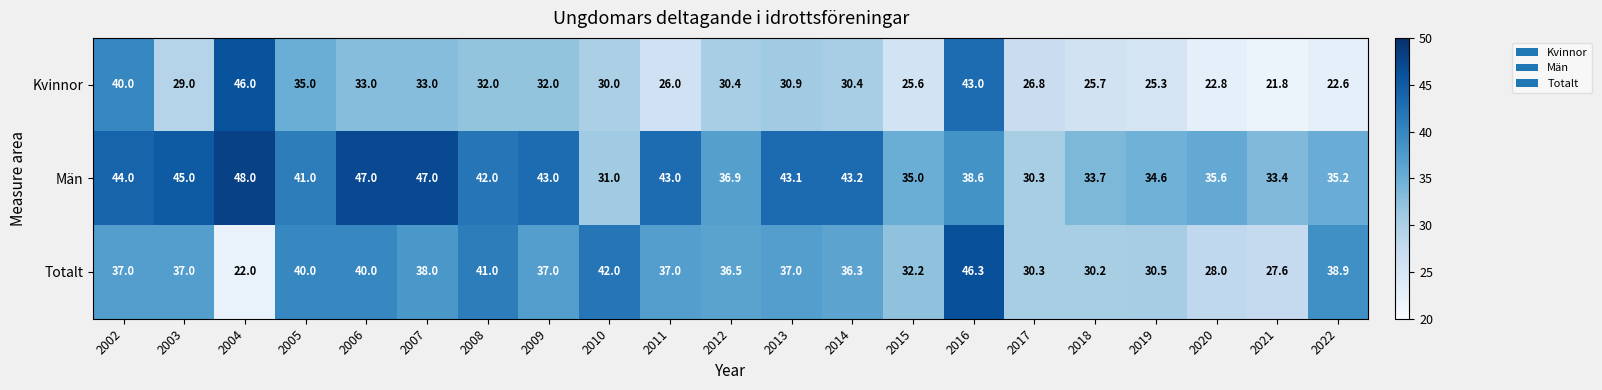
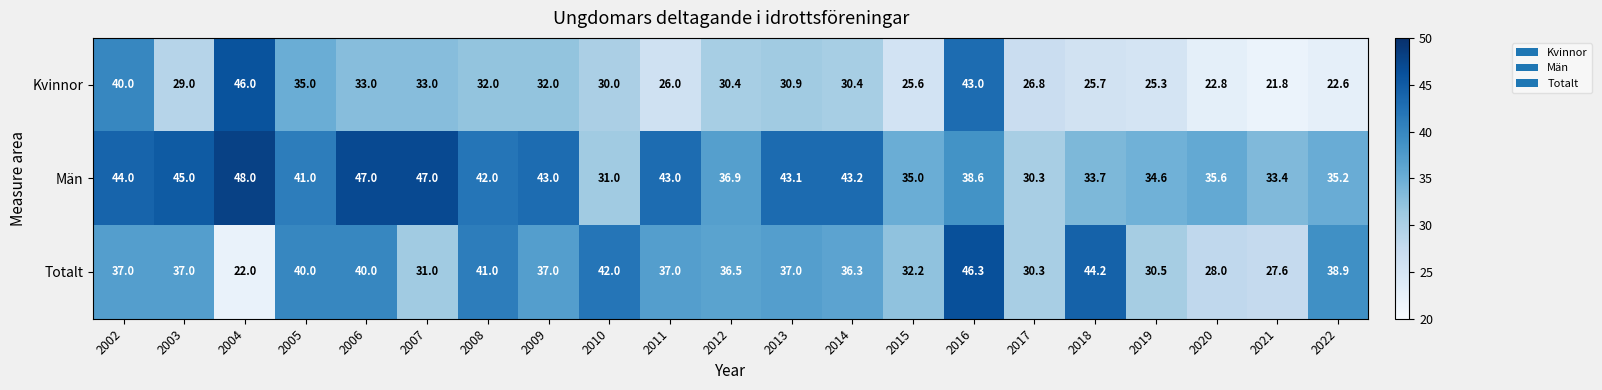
  {
    "Kvinnor": {
      "2002": 40.0,
      "2003": 29.0,
      "2004": 46.0,
      "2005": 35.0,
      "2006": 33.0,
      "2007": 33.0,
      "2008": 32.0,
      "2009": 32.0,
      "2010": 30.0,
      "2011": 26.0,
      "2012": 30.4,
      "2013": 30.9,
      "2014": 30.4,
      "2015": 25.6,
      "2016": 43.0,
      "2017": 26.8,
      "2018": 25.7,
      "2019": 25.3,
      "2020": 22.8,
      "2021": 21.8,
      "2022": 22.6
    },
    "Män": {
      "2002": 44.0,
      "2003": 45.0,
      "2004": 48.0,
      "2005": 41.0,
      "2006": 47.0,
      "2007": 47.0,
      "2008": 42.0,
      "2009": 43.0,
      "2010": 31.0,
      "2011": 43.0,
      "2012": 36.9,
      "2013": 43.1,
      "2014": 43.2,
      "2015": 35.0,
      "2016": 38.6,
      "2017": 30.3,
      "2018": 33.7,
      "2019": 34.6,
      "2020": 35.6,
      "2021": 33.4,
      "2022": 35.2
    },
    "Totalt": {
      "2002": 37.0,
      "2003": 37.0,
      "2004": 22.0,
      "2005": 40.0,
      "2006": 40.0,
-     "2007": 38.0,
+     "2007": 31.0,
      "2008": 41.0,
      "2009": 37.0,
      "2010": 42.0,
      "2011": 37.0,
      "2012": 36.5,
      "2013": 37.0,
      "2014": 36.3,
      "2015": 32.2,
      "2016": 46.3,
      "2017": 30.3,
-     "2018": 30.2,
+     "2018": 44.2,
      "2019": 30.5,
      "2020": 28.0,
      "2021": 27.6,
      "2022": 38.9
    }
  }
